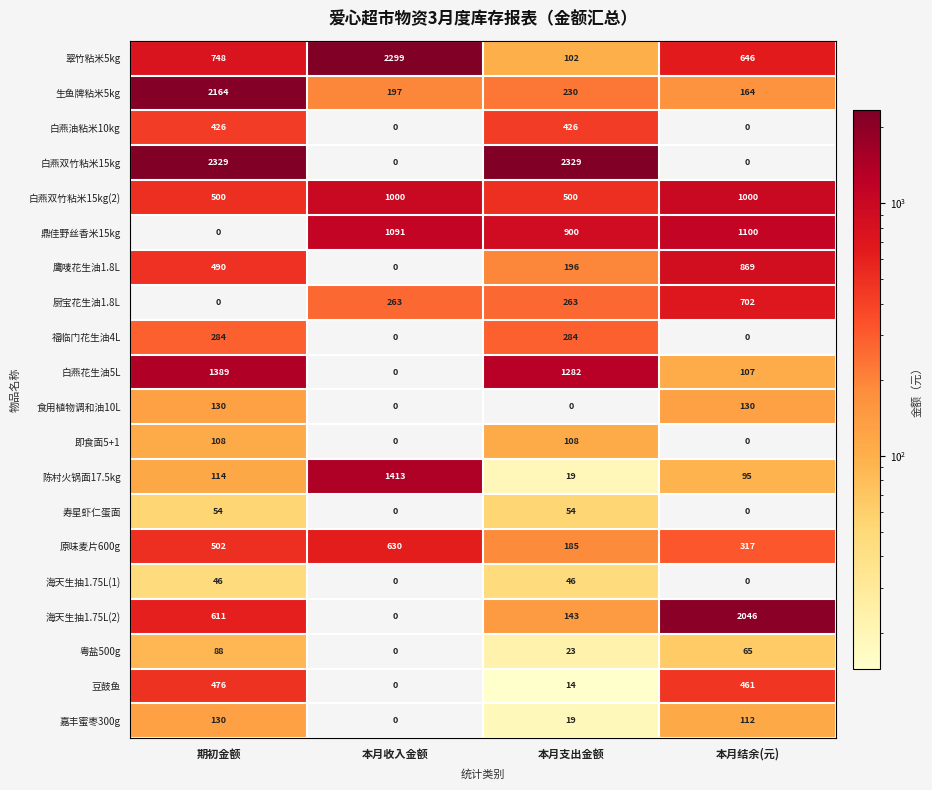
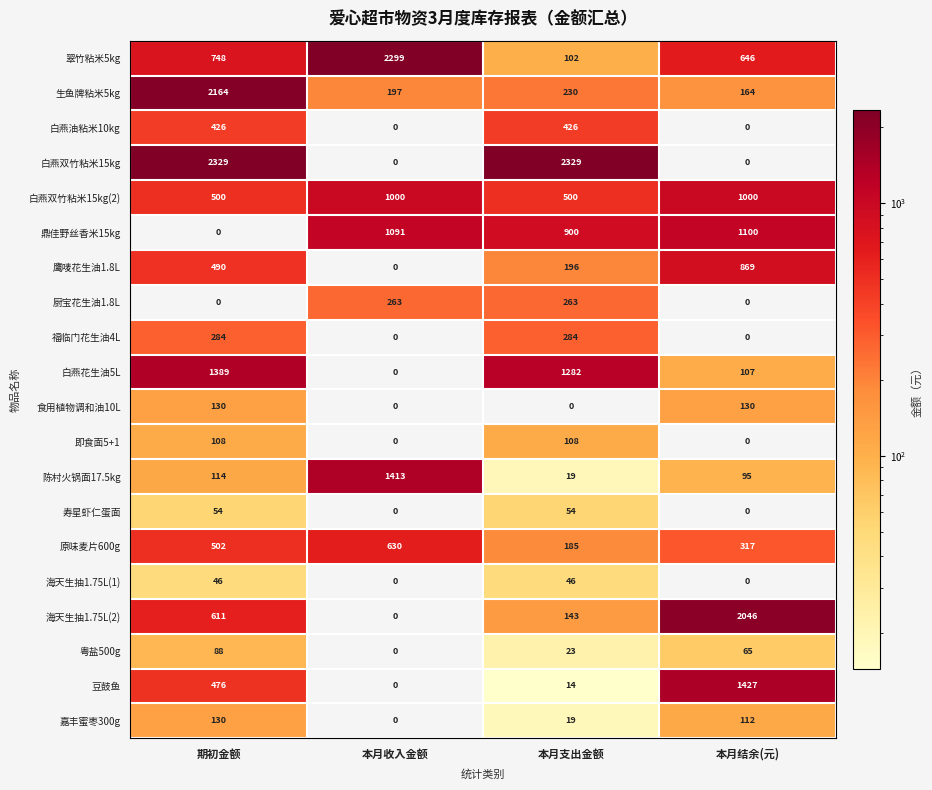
  {
    "翠竹粘米5kg": {
      "期初金额": 748,
      "本月收入金额": 2299,
      "本月支出金额": 102,
      "本月结余(元)": 646
    },
    "生鱼牌粘米5kg": {
      "期初金额": 2164,
      "本月收入金额": 197,
      "本月支出金额": 230,
      "本月结余(元)": 164
    },
    "白燕油粘米10kg": {
      "期初金额": 426,
      "本月收入金额": 0,
      "本月支出金额": 426,
      "本月结余(元)": 0
    },
    "白燕双竹粘米15kg": {
      "期初金额": 2329,
      "本月收入金额": 0,
      "本月支出金额": 2329,
      "本月结余(元)": 0
    },
    "白燕双竹粘米15kg(2)": {
      "期初金额": 500,
      "本月收入金额": 1000,
      "本月支出金额": 500,
      "本月结余(元)": 1000
    },
    "鼎佳野丝香米15kg": {
      "期初金额": 0,
      "本月收入金额": 1091,
      "本月支出金额": 900,
      "本月结余(元)": 1100
    },
    "鹰唛花生油1.8L": {
      "期初金额": 490,
      "本月收入金额": 0,
      "本月支出金额": 196,
      "本月结余(元)": 869
    },
    "厨宝花生油1.8L": {
      "期初金额": 0,
      "本月收入金额": 263,
      "本月支出金额": 263,
-     "本月结余(元)": 702
+     "本月结余(元)": 0
    },
    "福临门花生油4L": {
      "期初金额": 284,
      "本月收入金额": 0,
      "本月支出金额": 284,
      "本月结余(元)": 0
    },
    "白燕花生油5L": {
      "期初金额": 1389,
      "本月收入金额": 0,
      "本月支出金额": 1282,
      "本月结余(元)": 107
    },
    "食用植物调和油10L": {
      "期初金额": 130,
      "本月收入金额": 0,
      "本月支出金额": 0,
      "本月结余(元)": 130
    },
    "即食面5+1": {
      "期初金额": 108,
      "本月收入金额": 0,
      "本月支出金额": 108,
      "本月结余(元)": 0
    },
    "陈村火锅面17.5kg": {
      "期初金额": 114,
      "本月收入金额": 1413,
      "本月支出金额": 19,
      "本月结余(元)": 95
    },
    "寿星虾仁蛋面": {
      "期初金额": 54,
      "本月收入金额": 0,
      "本月支出金额": 54,
      "本月结余(元)": 0
    },
    "原味麦片600g": {
      "期初金额": 502,
      "本月收入金额": 630,
      "本月支出金额": 185,
      "本月结余(元)": 317
    },
    "海天生抽1.75L(1)": {
      "期初金额": 46,
      "本月收入金额": 0,
      "本月支出金额": 46,
      "本月结余(元)": 0
    },
    "海天生抽1.75L(2)": {
      "期初金额": 611,
      "本月收入金额": 0,
      "本月支出金额": 143,
      "本月结余(元)": 2046
    },
    "粤盐500g": {
      "期初金额": 88,
      "本月收入金额": 0,
      "本月支出金额": 23,
      "本月结余(元)": 65
    },
    "豆鼓鱼": {
      "期初金额": 476,
      "本月收入金额": 0,
      "本月支出金额": 14,
-     "本月结余(元)": 461
+     "本月结余(元)": 1427
    },
    "嘉丰蜜枣300g": {
      "期初金额": 130,
      "本月收入金额": 0,
      "本月支出金额": 19,
      "本月结余(元)": 112
    }
  }
